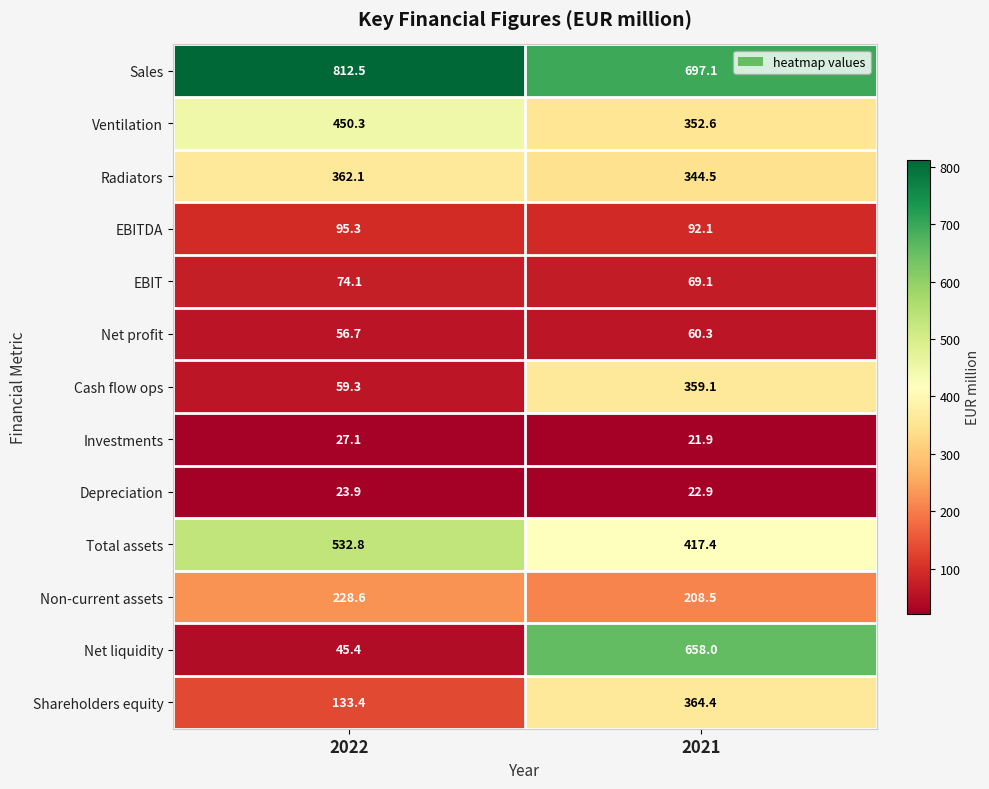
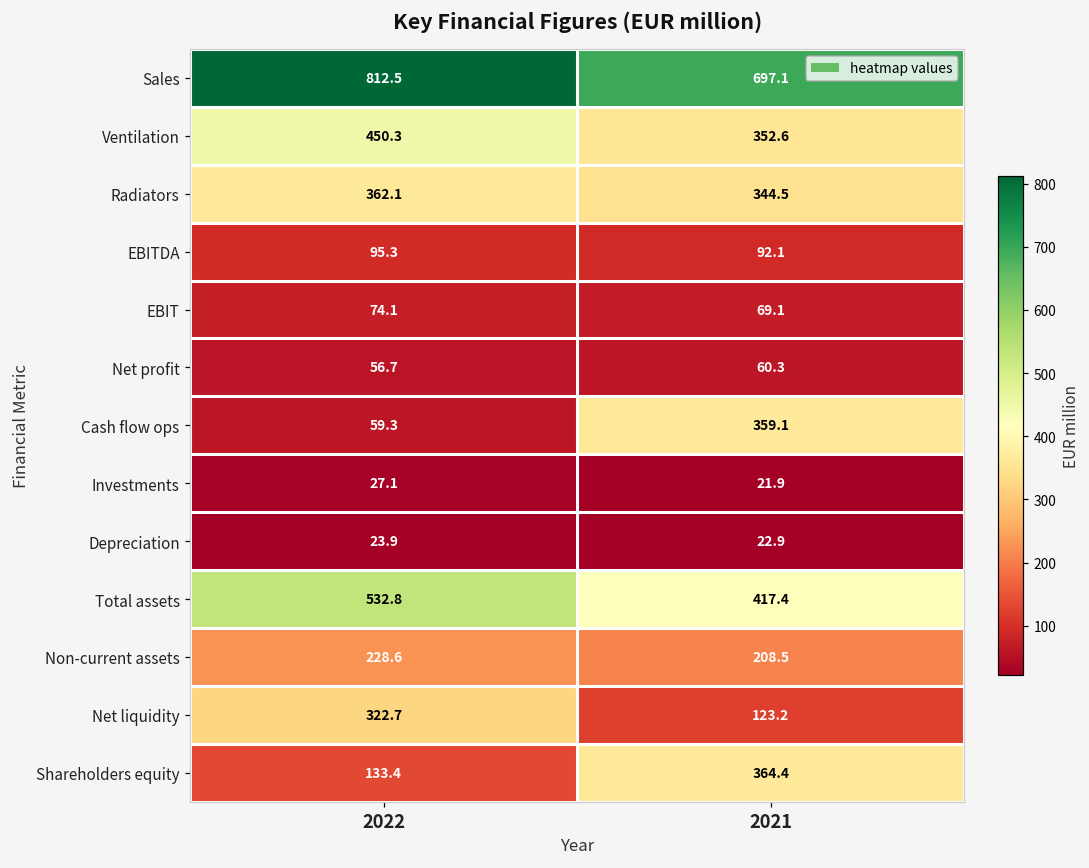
  {
    "Sales": {
      "2022": 812.5,
      "2021": 697.1
    },
    "Ventilation": {
      "2022": 450.3,
      "2021": 352.6
    },
    "Radiators": {
      "2022": 362.1,
      "2021": 344.5
    },
    "EBITDA": {
      "2022": 95.3,
      "2021": 92.1
    },
    "EBIT": {
      "2022": 74.1,
      "2021": 69.1
    },
    "Net profit": {
      "2022": 56.7,
      "2021": 60.3
    },
    "Cash flow ops": {
      "2022": 59.3,
      "2021": 359.1
    },
    "Investments": {
      "2022": 27.1,
      "2021": 21.9
    },
    "Depreciation": {
      "2022": 23.9,
      "2021": 22.9
    },
    "Total assets": {
      "2022": 532.8,
      "2021": 417.4
    },
    "Non-current assets": {
      "2022": 228.6,
      "2021": 208.5
    },
    "Net liquidity": {
-     "2022": 45.4,
-     "2021": 658.0
+     "2022": 322.7,
+     "2021": 123.2
    },
    "Shareholders equity": {
      "2022": 133.4,
      "2021": 364.4
    }
  }
